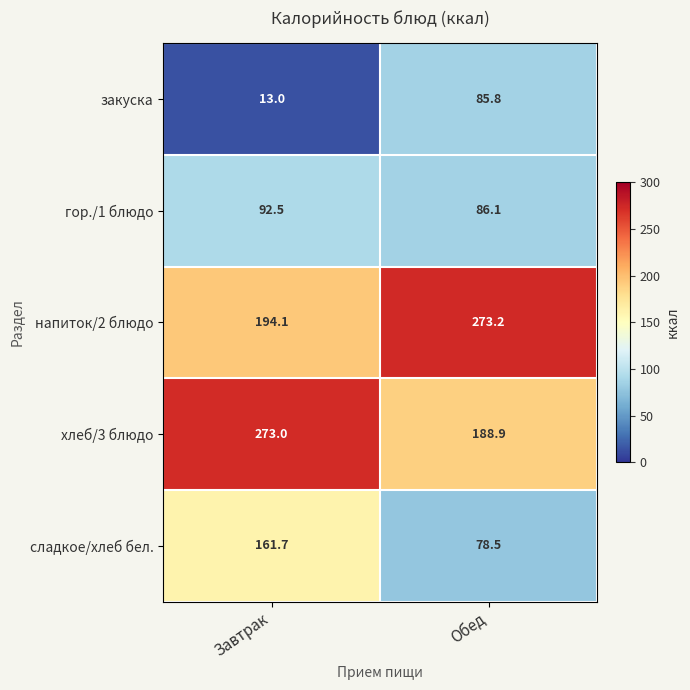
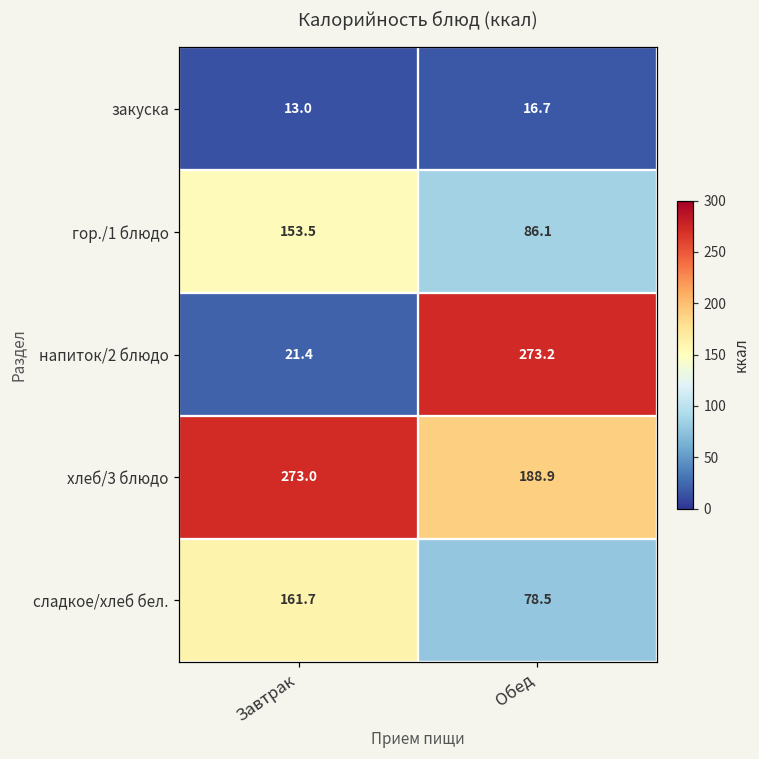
  {
    "закуска": {
      "Завтрак": 13.0,
-     "Обед": 85.8
+     "Обед": 16.7
    },
    "гор./1 блюдо": {
-     "Завтрак": 92.5,
+     "Завтрак": 153.5,
      "Обед": 86.1
    },
    "напиток/2 блюдо": {
-     "Завтрак": 194.1,
+     "Завтрак": 21.4,
      "Обед": 273.2
    },
    "хлеб/3 блюдо": {
      "Завтрак": 273.0,
      "Обед": 188.9
    },
    "сладкое/хлеб бел.": {
      "Завтрак": 161.7,
      "Обед": 78.5
    }
  }
